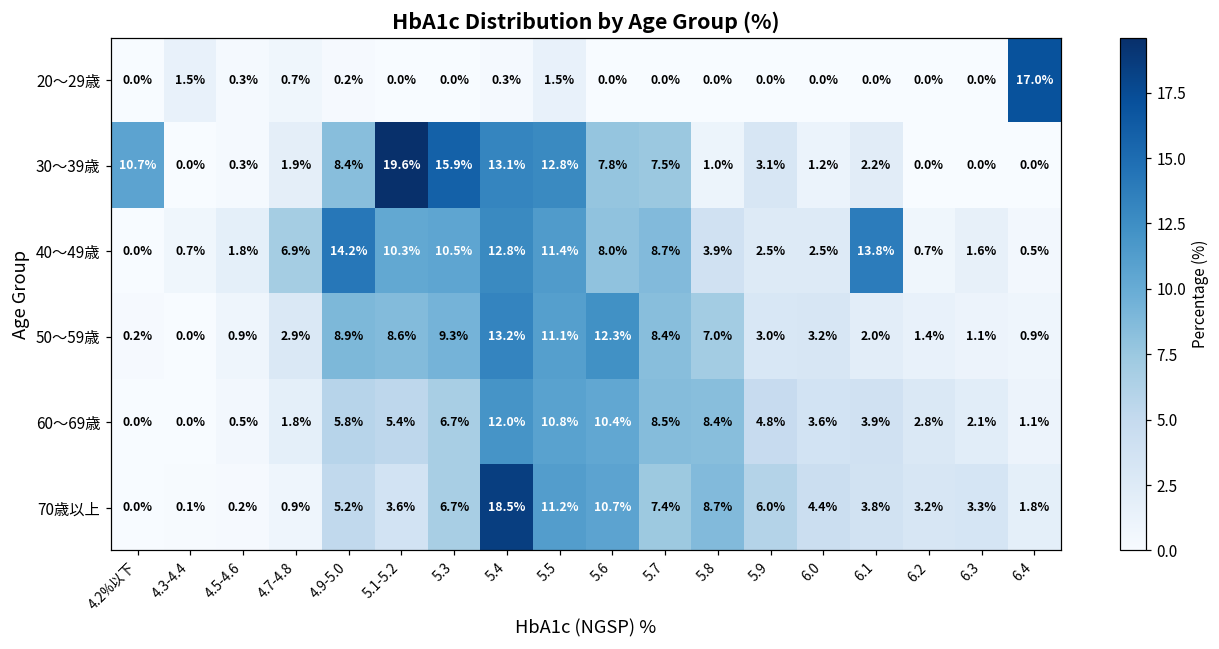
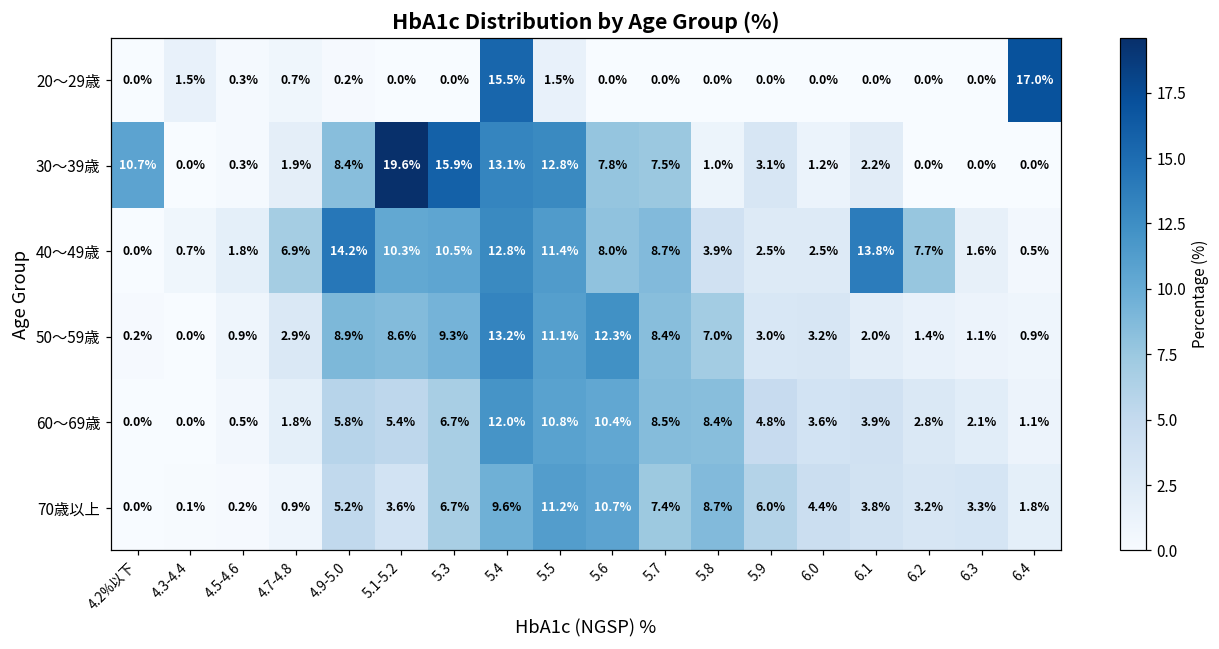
  {
    "20～29歳": {
      "4.2%以下": "0.0%",
      "4.3-4.4": "1.5%",
      "4.5-4.6": "0.3%",
      "4.7-4.8": "0.7%",
      "4.9-5.0": "0.2%",
      "5.1-5.2": "0.0%",
      "5.3": "0.0%",
-     "5.4": "0.3%",
+     "5.4": "15.5%",
      "5.5": "1.5%",
      "5.6": "0.0%",
      "5.7": "0.0%",
      "5.8": "0.0%",
      "5.9": "0.0%",
      "6.0": "0.0%",
      "6.1": "0.0%",
      "6.2": "0.0%",
      "6.3": "0.0%",
      "6.4": "17.0%"
    },
    "30～39歳": {
      "4.2%以下": "10.7%",
      "4.3-4.4": "0.0%",
      "4.5-4.6": "0.3%",
      "4.7-4.8": "1.9%",
      "4.9-5.0": "8.4%",
      "5.1-5.2": "19.6%",
      "5.3": "15.9%",
      "5.4": "13.1%",
      "5.5": "12.8%",
      "5.6": "7.8%",
      "5.7": "7.5%",
      "5.8": "1.0%",
      "5.9": "3.1%",
      "6.0": "1.2%",
      "6.1": "2.2%",
      "6.2": "0.0%",
      "6.3": "0.0%",
      "6.4": "0.0%"
    },
    "40～49歳": {
      "4.2%以下": "0.0%",
      "4.3-4.4": "0.7%",
      "4.5-4.6": "1.8%",
      "4.7-4.8": "6.9%",
      "4.9-5.0": "14.2%",
      "5.1-5.2": "10.3%",
      "5.3": "10.5%",
      "5.4": "12.8%",
      "5.5": "11.4%",
      "5.6": "8.0%",
      "5.7": "8.7%",
      "5.8": "3.9%",
      "5.9": "2.5%",
      "6.0": "2.5%",
      "6.1": "13.8%",
-     "6.2": "0.7%",
+     "6.2": "7.7%",
      "6.3": "1.6%",
      "6.4": "0.5%"
    },
    "50～59歳": {
      "4.2%以下": "0.2%",
      "4.3-4.4": "0.0%",
      "4.5-4.6": "0.9%",
      "4.7-4.8": "2.9%",
      "4.9-5.0": "8.9%",
      "5.1-5.2": "8.6%",
      "5.3": "9.3%",
      "5.4": "13.2%",
      "5.5": "11.1%",
      "5.6": "12.3%",
      "5.7": "8.4%",
      "5.8": "7.0%",
      "5.9": "3.0%",
      "6.0": "3.2%",
      "6.1": "2.0%",
      "6.2": "1.4%",
      "6.3": "1.1%",
      "6.4": "0.9%"
    },
    "60～69歳": {
      "4.2%以下": "0.0%",
      "4.3-4.4": "0.0%",
      "4.5-4.6": "0.5%",
      "4.7-4.8": "1.8%",
      "4.9-5.0": "5.8%",
      "5.1-5.2": "5.4%",
      "5.3": "6.7%",
      "5.4": "12.0%",
      "5.5": "10.8%",
      "5.6": "10.4%",
      "5.7": "8.5%",
      "5.8": "8.4%",
      "5.9": "4.8%",
      "6.0": "3.6%",
      "6.1": "3.9%",
      "6.2": "2.8%",
      "6.3": "2.1%",
      "6.4": "1.1%"
    },
    "70歳以上": {
      "4.2%以下": "0.0%",
      "4.3-4.4": "0.1%",
      "4.5-4.6": "0.2%",
      "4.7-4.8": "0.9%",
      "4.9-5.0": "5.2%",
      "5.1-5.2": "3.6%",
      "5.3": "6.7%",
-     "5.4": "18.5%",
+     "5.4": "9.6%",
      "5.5": "11.2%",
      "5.6": "10.7%",
      "5.7": "7.4%",
      "5.8": "8.7%",
      "5.9": "6.0%",
      "6.0": "4.4%",
      "6.1": "3.8%",
      "6.2": "3.2%",
      "6.3": "3.3%",
      "6.4": "1.8%"
    }
  }
